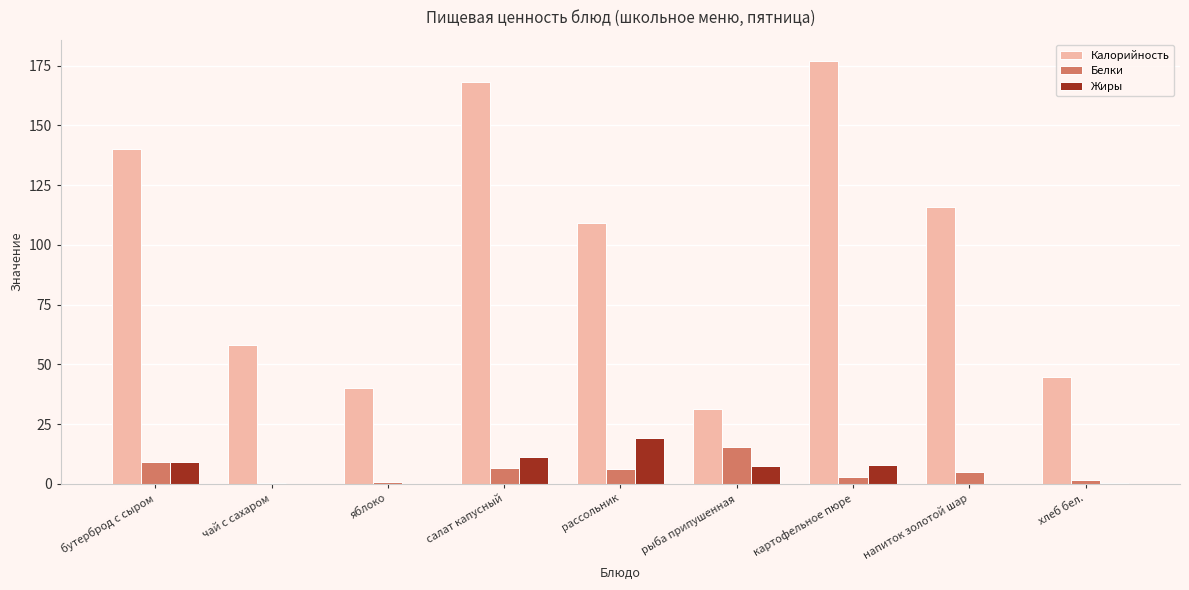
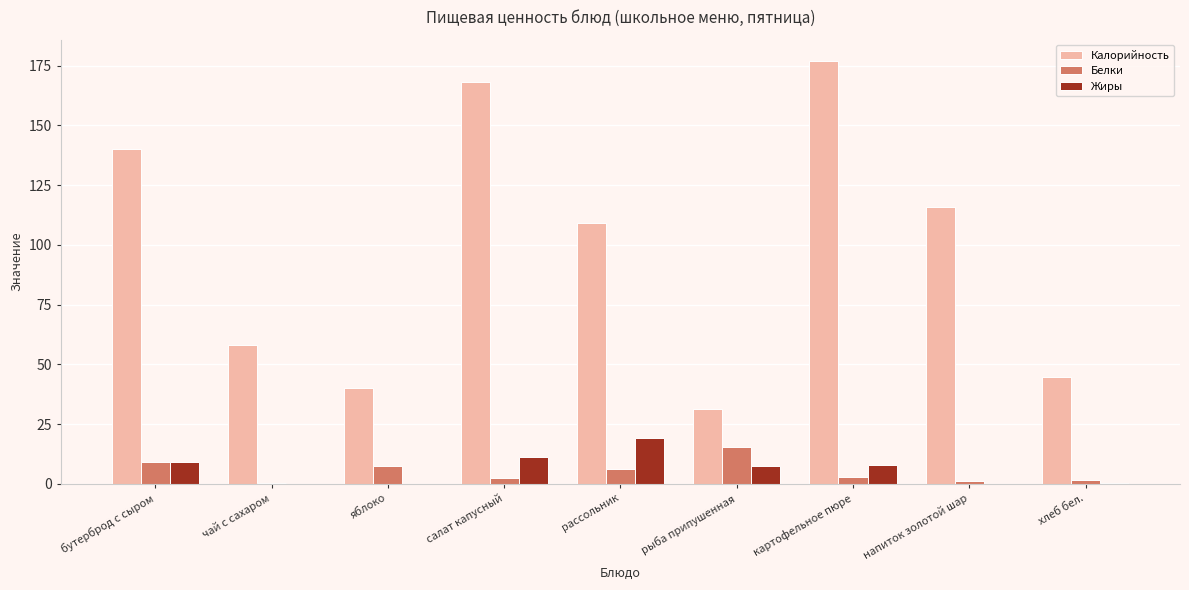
  {
    "Калорийность": {
      "бутерброд с сыром": 140,
      "чай с сахаром": 58,
      "яблоко": 40,
      "салат капусный": 168,
      "рассольник": 109,
      "рыба припушенная": 31,
      "картофельное пюре": 177,
      "напиток золотой шар": 116,
      "хлеб бел.": 45
    },
    "Белки": {
      "бутерброд с сыром": 9,
-     "яблоко": 1,
-     "салат капусный": 7,
+     "яблоко": 8,
+     "салат капусный": 2,
      "рассольник": 6,
      "рыба припушенная": 15,
      "картофельное пюре": 3,
-     "напиток золотой шар": 5,
+     "напиток золотой шар": 1,
      "хлеб бел.": 1
    },
    "Жиры": {
      "бутерброд с сыром": 9,
      "чай с сахаром": 0,
      "яблоко": 0,
      "салат капусный": 11,
      "рассольник": 19,
      "рыба припушенная": 8,
      "картофельное пюре": 8,
      "напиток золотой шар": 0
    }
  }
